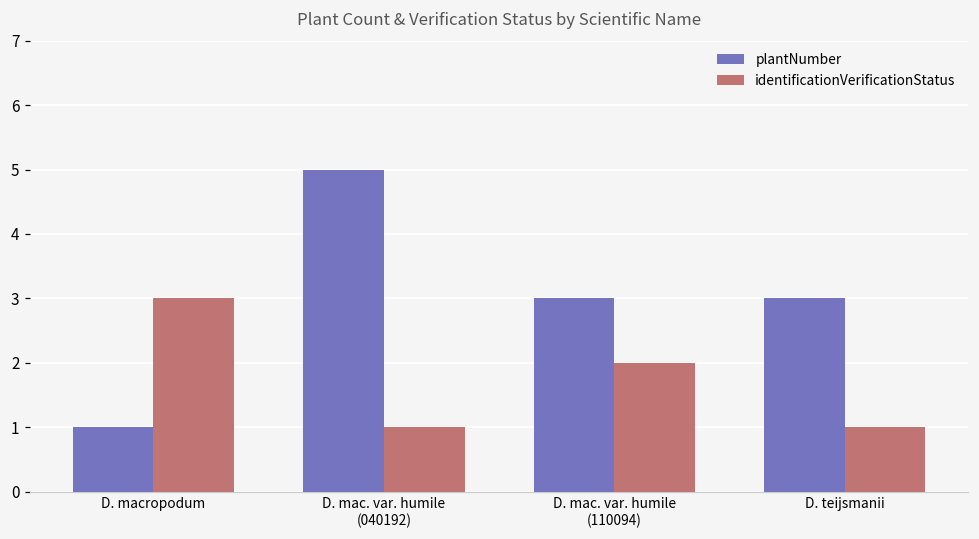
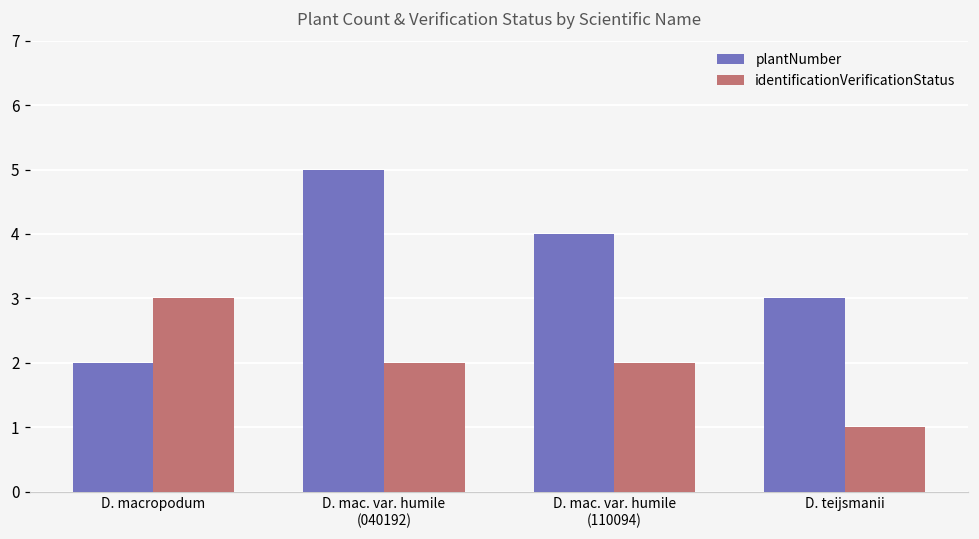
  {
    "plantNumber": {
-     "D. macropodum": 1,
+     "D. macropodum": 2,
      "D. mac. var. humile (040192)": 5,
-     "D. mac. var. humile (110094)": 3,
+     "D. mac. var. humile (110094)": 4,
      "D. teijsmanii": 3
    },
    "identificationVerificationStatus": {
      "D. macropodum": 3,
-     "D. mac. var. humile (040192)": 1,
+     "D. mac. var. humile (040192)": 2,
      "D. mac. var. humile (110094)": 2,
      "D. teijsmanii": 1
    }
  }
